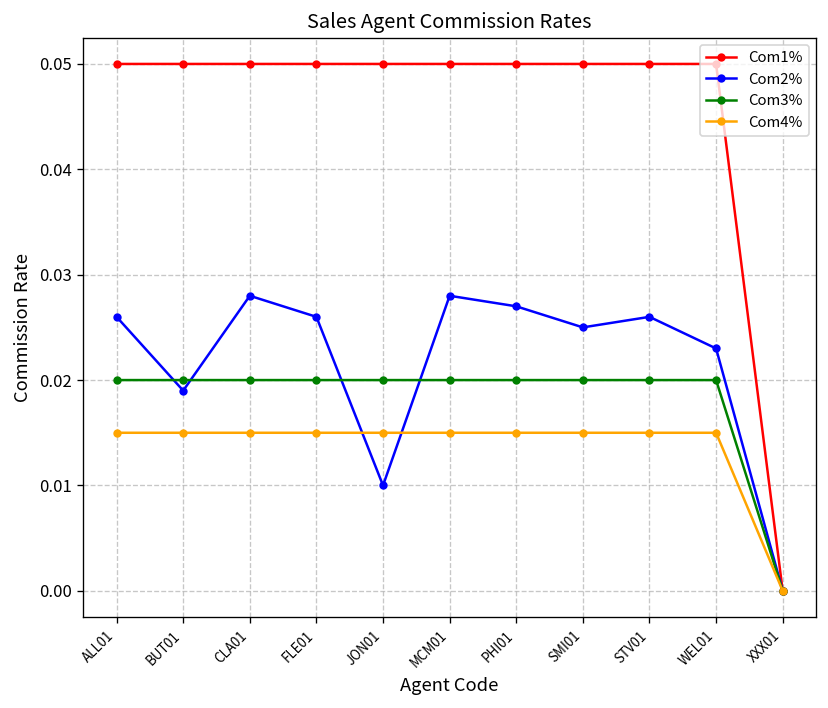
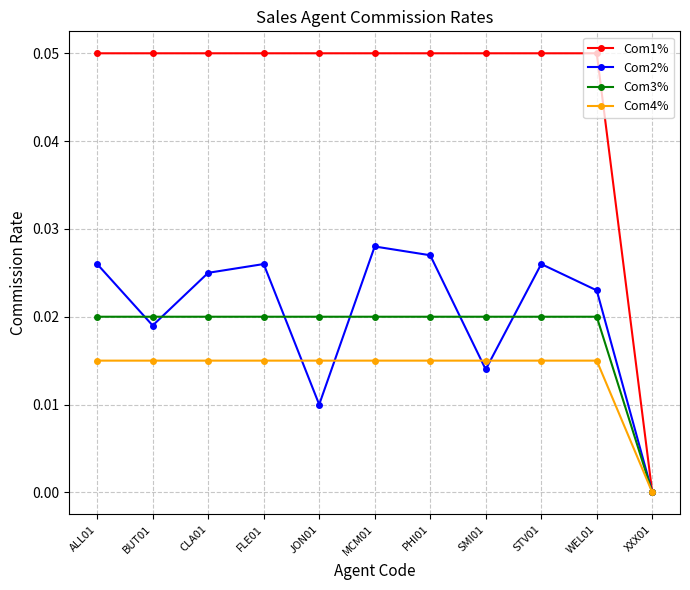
  {
    "Com1%": {
      "ALL01": 0.050,
      "BUT01": 0.050,
      "CLA01": 0.050,
      "FLE01": 0.050,
      "JON01": 0.050,
      "MCM01": 0.050,
      "PHI01": 0.050,
      "SMI01": 0.050,
      "STV01": 0.050
    },
    "Com2%": {
      "ALL01": 0.026,
      "BUT01": 0.019,
-     "CLA01": 0.028,
+     "CLA01": 0.025,
      "FLE01": 0.026,
      "JON01": 0.010,
      "MCM01": 0.028,
      "PHI01": 0.027,
-     "SMI01": 0.025,
+     "SMI01": 0.014,
      "STV01": 0.026,
      "WEL01": 0.023
    },
    "Com3%": {
      "ALL01": 0.020,
      "BUT01": 0.020,
      "CLA01": 0.020,
      "FLE01": 0.020,
      "JON01": 0.020,
      "MCM01": 0.020,
      "PHI01": 0.020,
      "SMI01": 0.020,
      "STV01": 0.020,
      "WEL01": 0.020
    },
    "Com4%": {
      "ALL01": 0.015,
      "BUT01": 0.015,
      "CLA01": 0.015,
      "FLE01": 0.015,
      "JON01": 0.015,
      "MCM01": 0.015,
      "PHI01": 0.015,
      "SMI01": 0.015,
      "STV01": 0.015,
      "WEL01": 0.015
    }
  }
